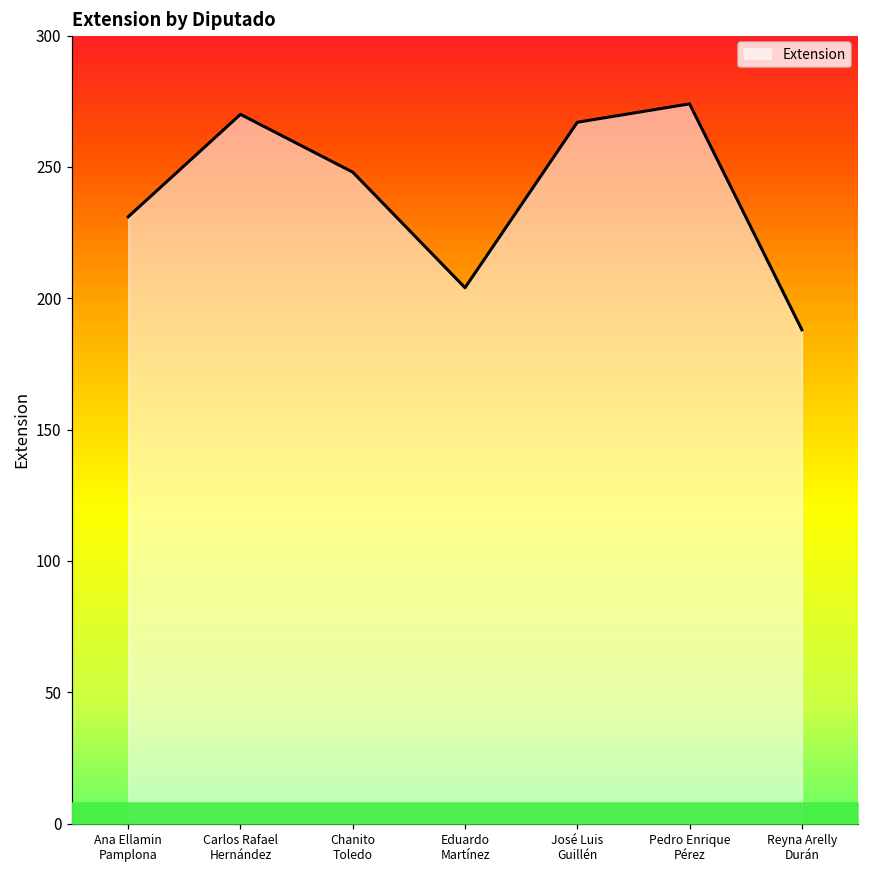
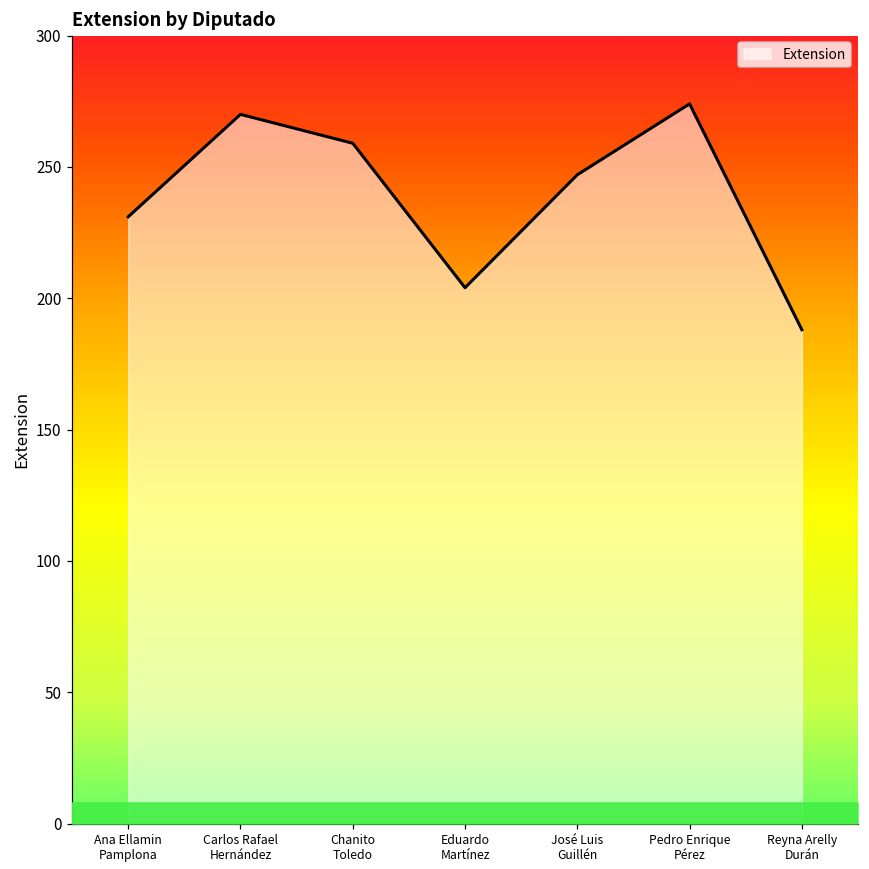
  {
    "Extension": {
      "Ana Ellamin Pamplona": 231,
      "Carlos Rafael Hernández": 270,
-     "Chanito Toledo": 248,
+     "Chanito Toledo": 259,
      "Eduardo Martínez": 204,
-     "José Luis Guillén": 267,
+     "José Luis Guillén": 247,
      "Pedro Enrique Pérez": 274,
      "Reyna Arelly Durán": 188
    }
  }
